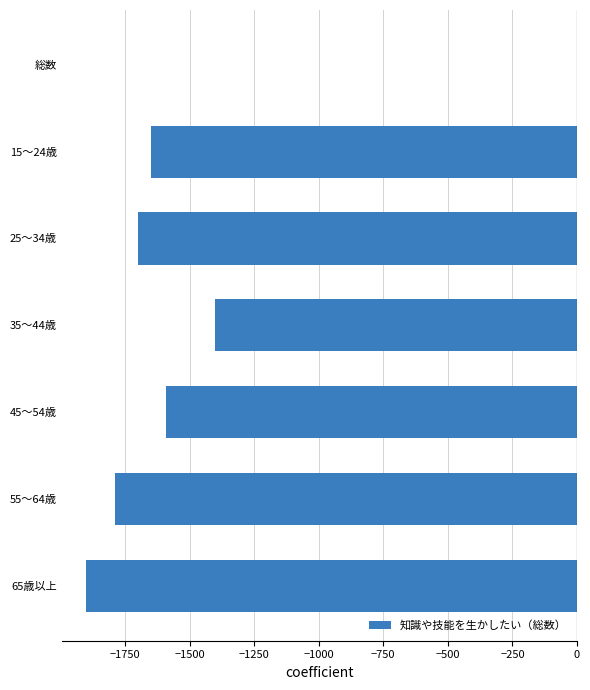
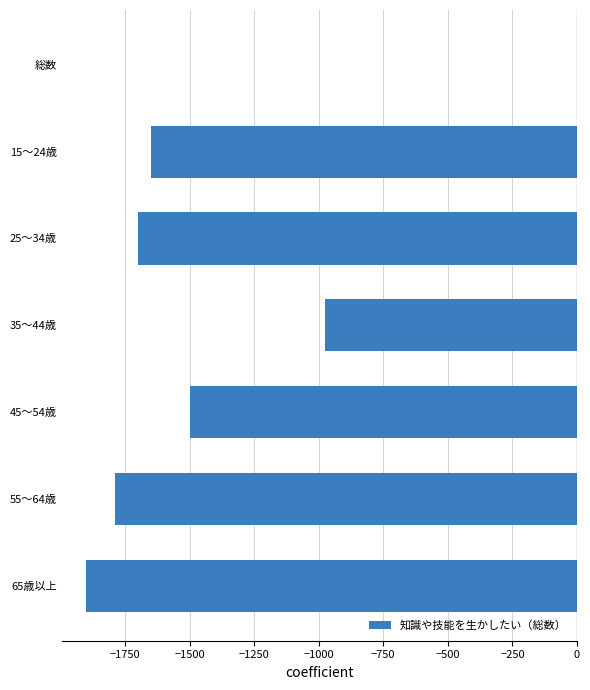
  {
    "総数": 0,
    "15～24歳": -1650,
    "25～34歳": -1700,
-   "35～44歳": -1400,
-   "45～54歳": -1590,
+   "35～44歳": -970,
+   "45～54歳": -1500,
    "55～64歳": -1790,
    "65歳以上": -1900
  }
